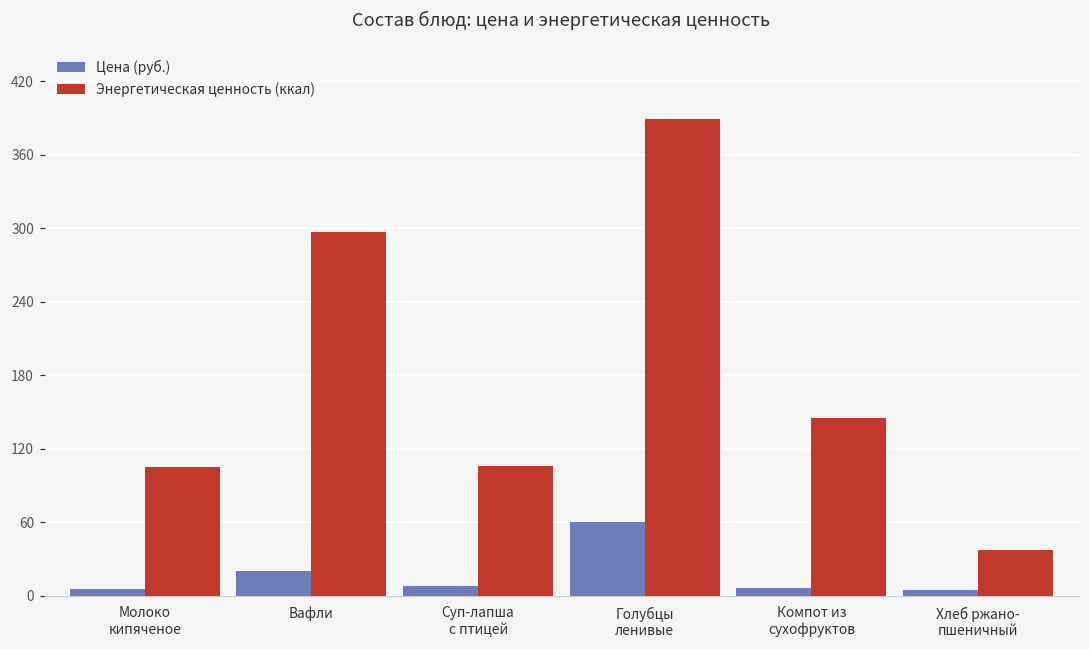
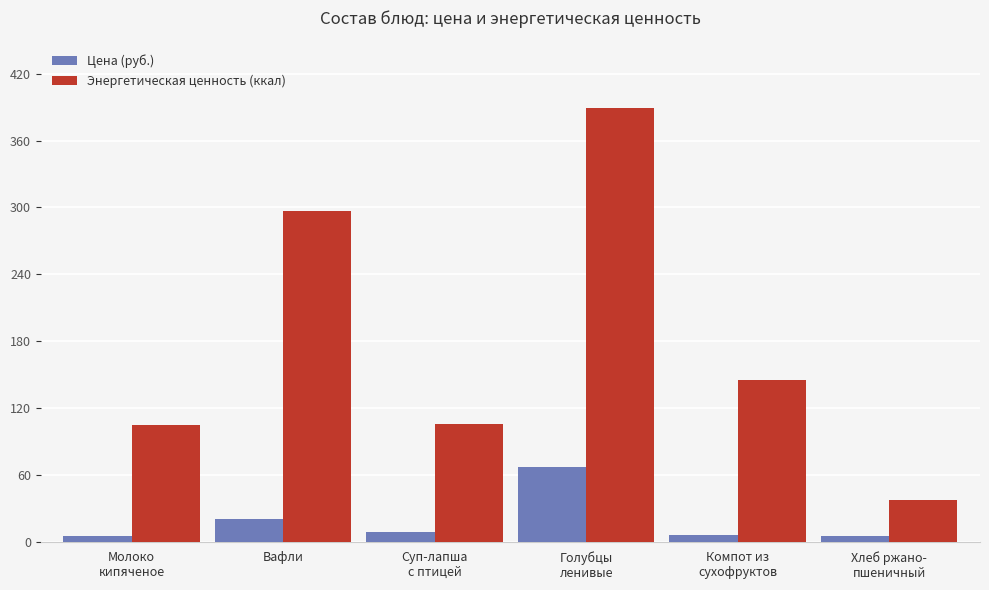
  {
    "Цена (руб.)": {
      "Молоко кипяченое": 5,
      "Вафли": 20,
      "Суп-лапша с птицей": 8,
-     "Голубцы ленивые": 60,
+     "Голубцы ленивые": 67,
      "Компот из сухофруктов": 6,
      "Хлеб ржано- пшеничный": 5
    },
    "Энергетическая ценность (ккал)": {
      "Молоко кипяченое": 105,
      "Вафли": 297,
      "Суп-лапша с птицей": 106,
      "Голубцы ленивые": 389,
      "Компот из сухофруктов": 145,
      "Хлеб ржано- пшеничный": 37
    }
  }
